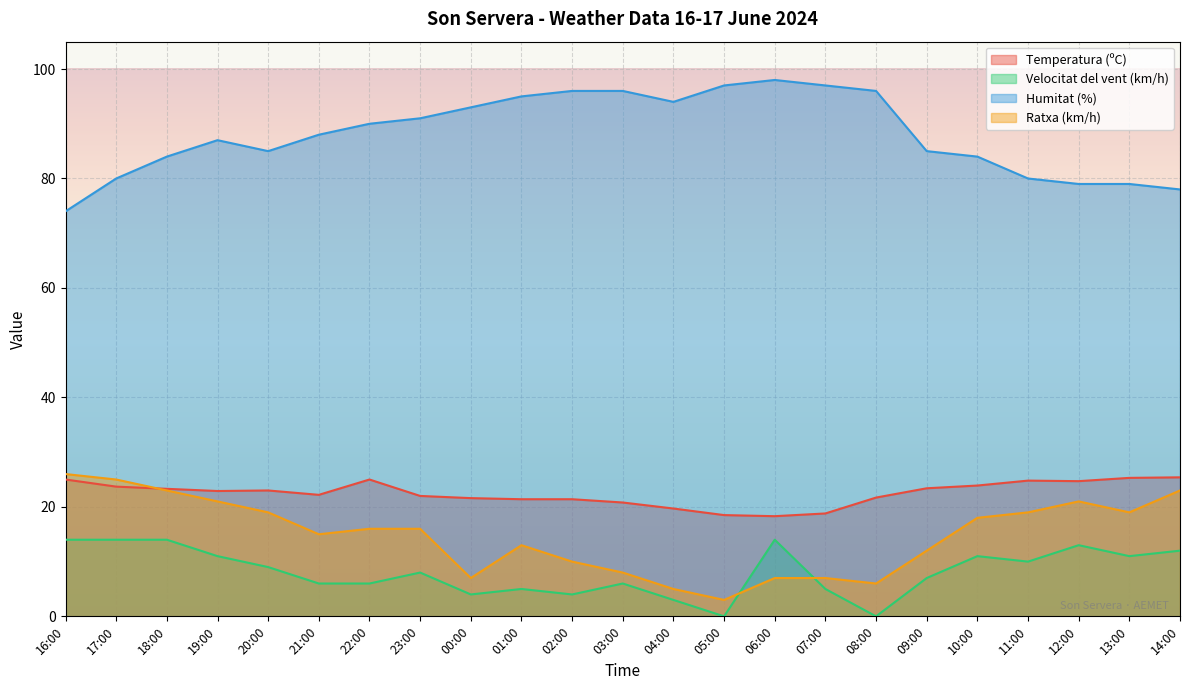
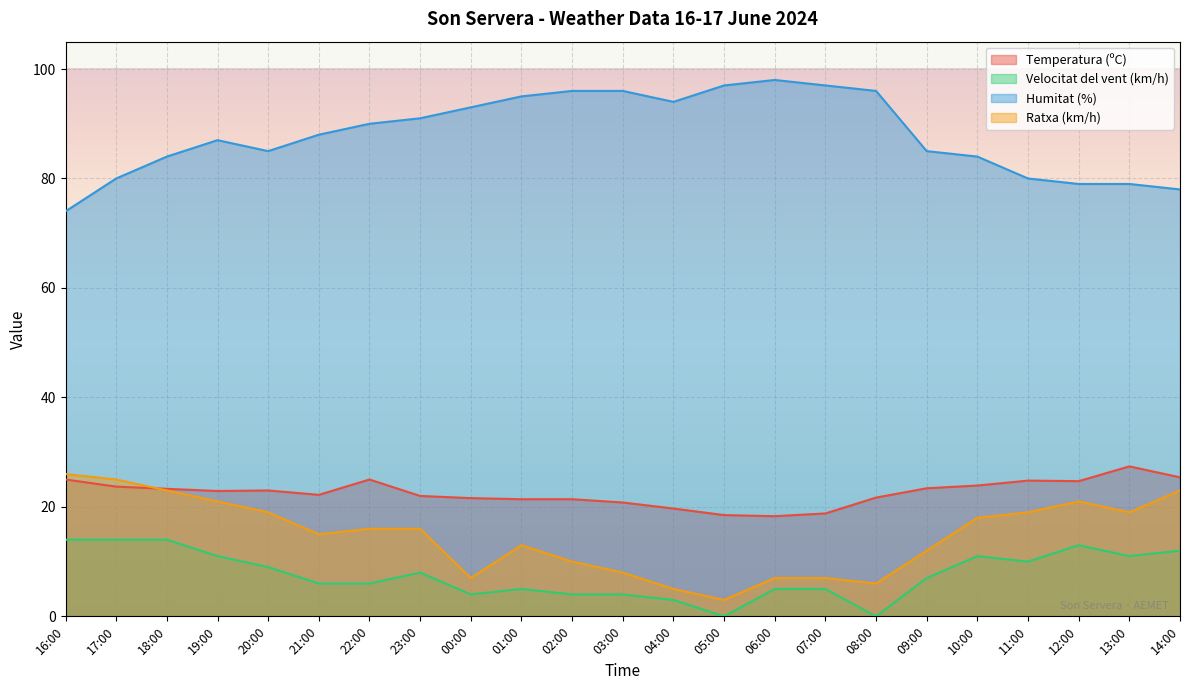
  {
    "Temperatura (ºC)": {
      "16:00": 25,
      "17:00": 24,
      "19:00": 23,
      "20:00": 23,
      "21:00": 22,
      "22:00": 25,
      "23:00": 22,
      "00:00": 22,
      "01:00": 21,
      "02:00": 21,
      "03:00": 21,
      "04:00": 20,
      "05:00": 19,
      "06:00": 18,
      "07:00": 19,
      "08:00": 22,
      "09:00": 23,
      "10:00": 24,
      "11:00": 25,
      "12:00": 25,
-     "13:00": 25,
+     "13:00": 27,
      "14:00": 25
    },
    "Velocitat del vent (km/h)": {
      "16:00": 14,
      "17:00": 14,
      "18:00": 14,
      "19:00": 11,
      "20:00": 9,
      "21:00": 6,
      "22:00": 6,
      "23:00": 8,
      "00:00": 4,
      "01:00": 5,
      "02:00": 4,
-     "03:00": 6,
+     "03:00": 4,
      "04:00": 3,
      "05:00": 0,
-     "06:00": 14,
+     "06:00": 5,
      "07:00": 5,
      "08:00": 0,
      "09:00": 7,
      "10:00": 11,
      "11:00": 10,
      "12:00": 13,
      "13:00": 11,
      "14:00": 12
    },
    "Humitat (%)": {
      "16:00": 74,
      "17:00": 80,
      "18:00": 84,
      "19:00": 87,
      "20:00": 85,
      "21:00": 88,
      "22:00": 90,
      "23:00": 91,
      "00:00": 93,
      "01:00": 95,
      "02:00": 96,
      "03:00": 96,
      "04:00": 94,
      "05:00": 97,
      "06:00": 98,
      "07:00": 97,
      "08:00": 96,
      "09:00": 85,
      "10:00": 84,
      "11:00": 80,
      "12:00": 79,
      "13:00": 79,
      "14:00": 78
    },
    "Ratxa (km/h)": {
      "16:00": 26,
      "17:00": 25,
      "19:00": 21,
      "20:00": 19,
      "21:00": 15,
      "22:00": 16,
      "23:00": 16,
      "00:00": 7,
      "01:00": 13,
      "02:00": 10,
      "03:00": 8,
      "04:00": 5,
      "05:00": 3,
      "06:00": 7,
      "07:00": 7,
      "08:00": 6,
      "09:00": 12,
      "10:00": 18,
      "11:00": 19,
      "12:00": 21,
      "13:00": 19,
      "14:00": 23
    }
  }
